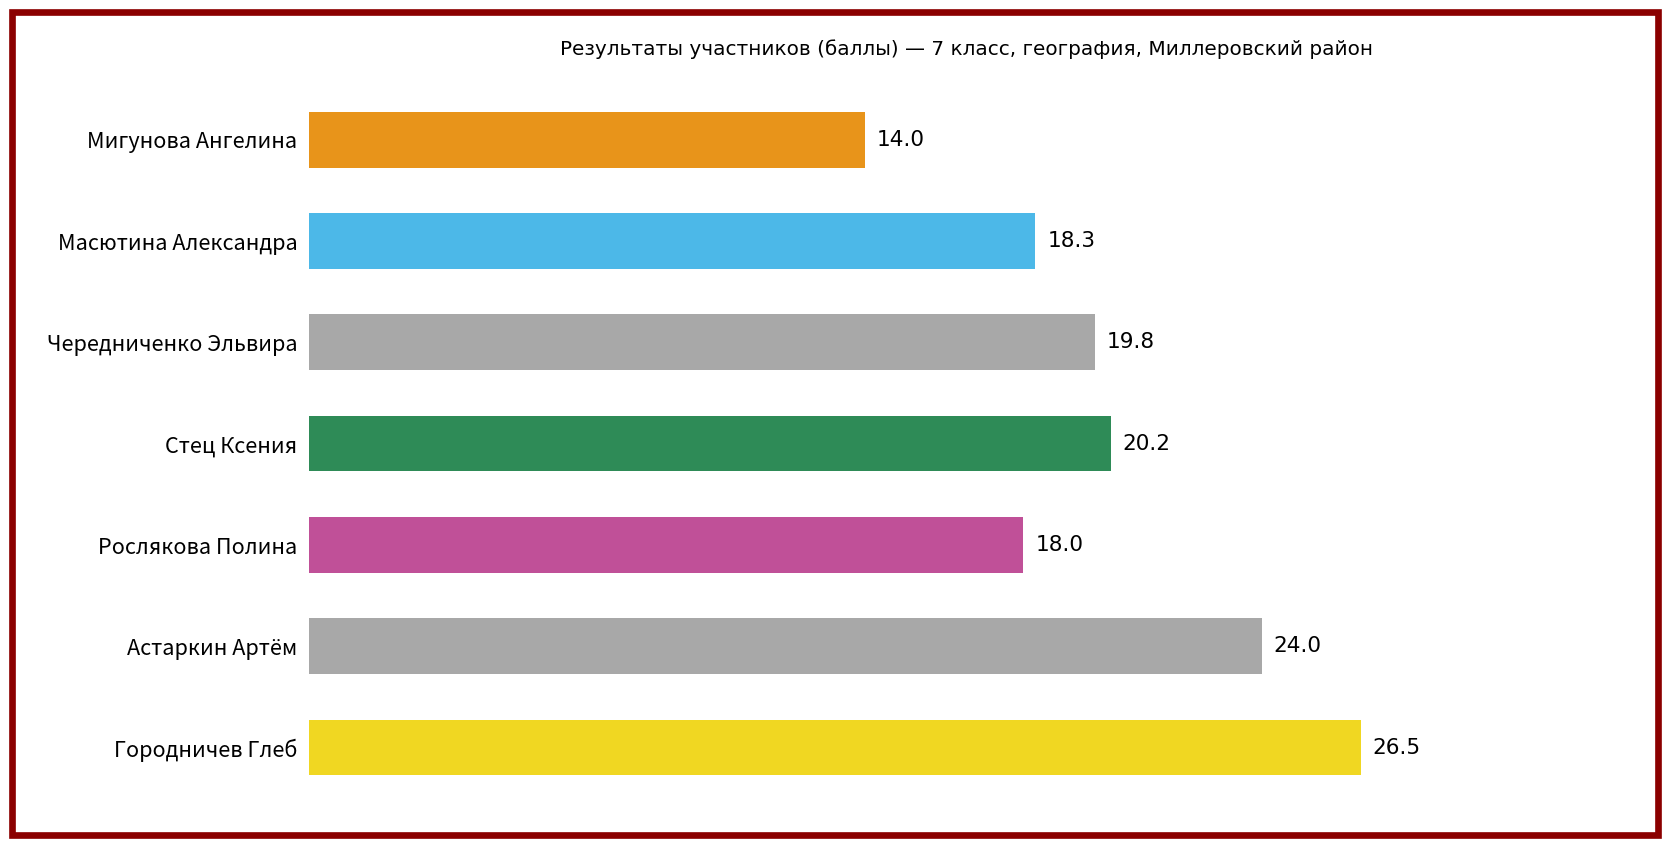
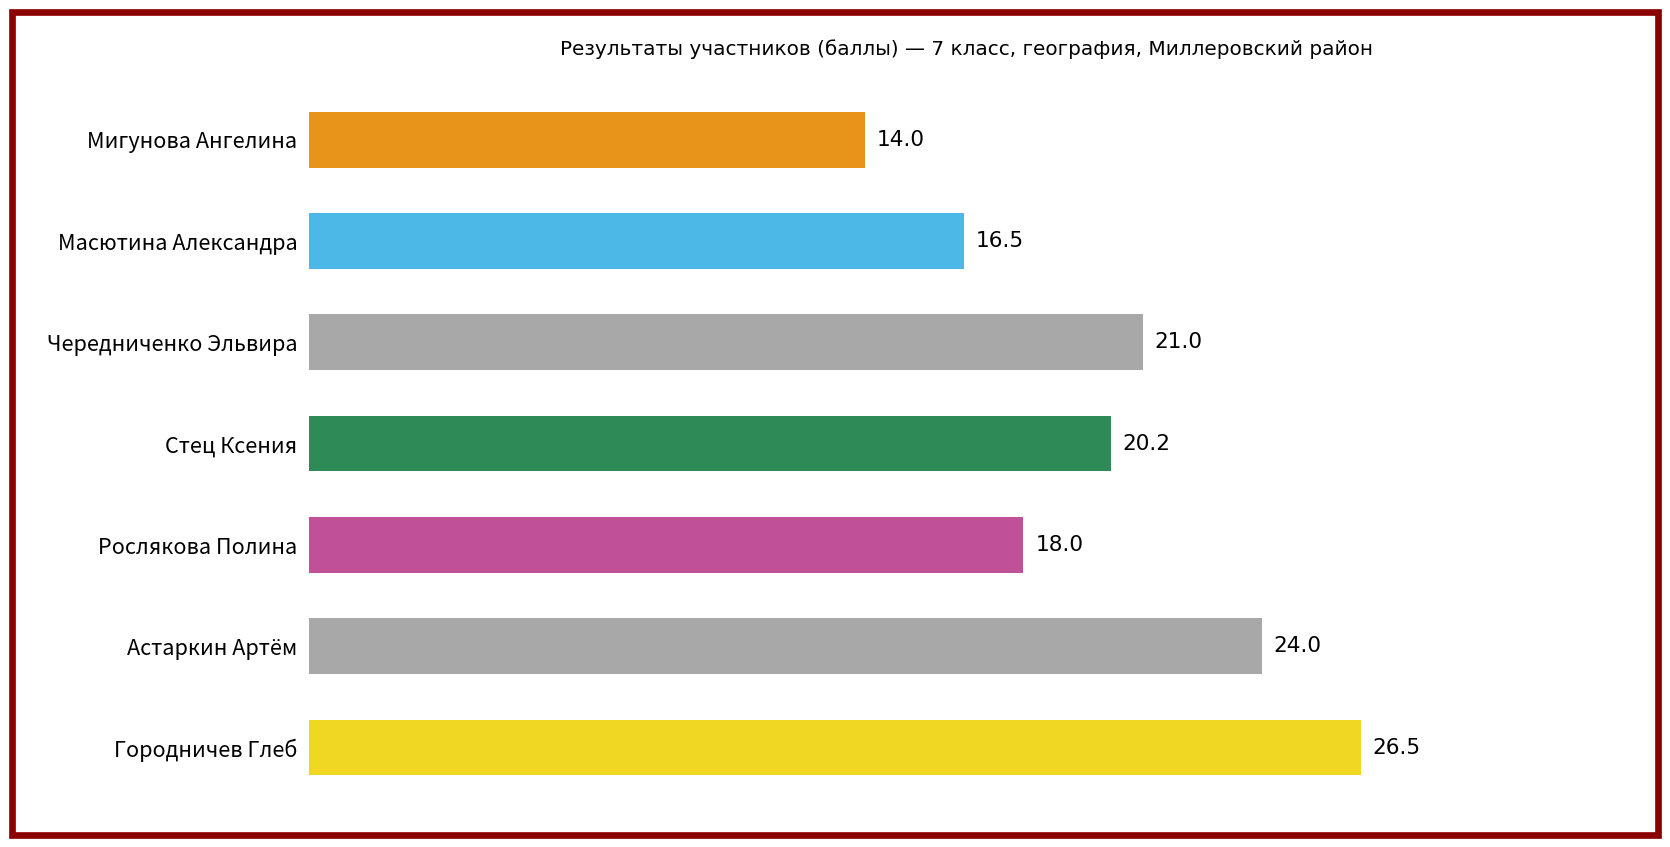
  {
    "Мигунова Ангелина": 14.0,
-   "Масютина Александра": 18.3,
-   "Чередниченко Эльвира": 19.8,
+   "Масютина Александра": 16.5,
+   "Чередниченко Эльвира": 21.0,
    "Cтец Ксения": 20.2,
    "Рослякова Полина": 18.0,
    "Астаркин Артём": 24.0,
    "Городничев Глеб": 26.5
  }
